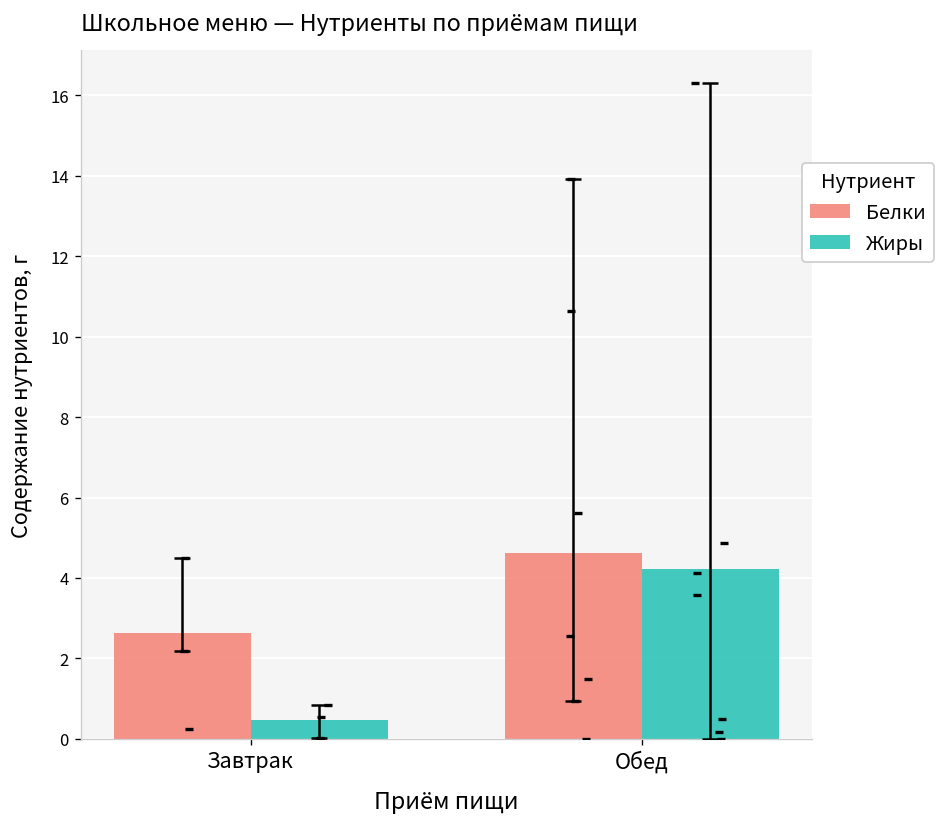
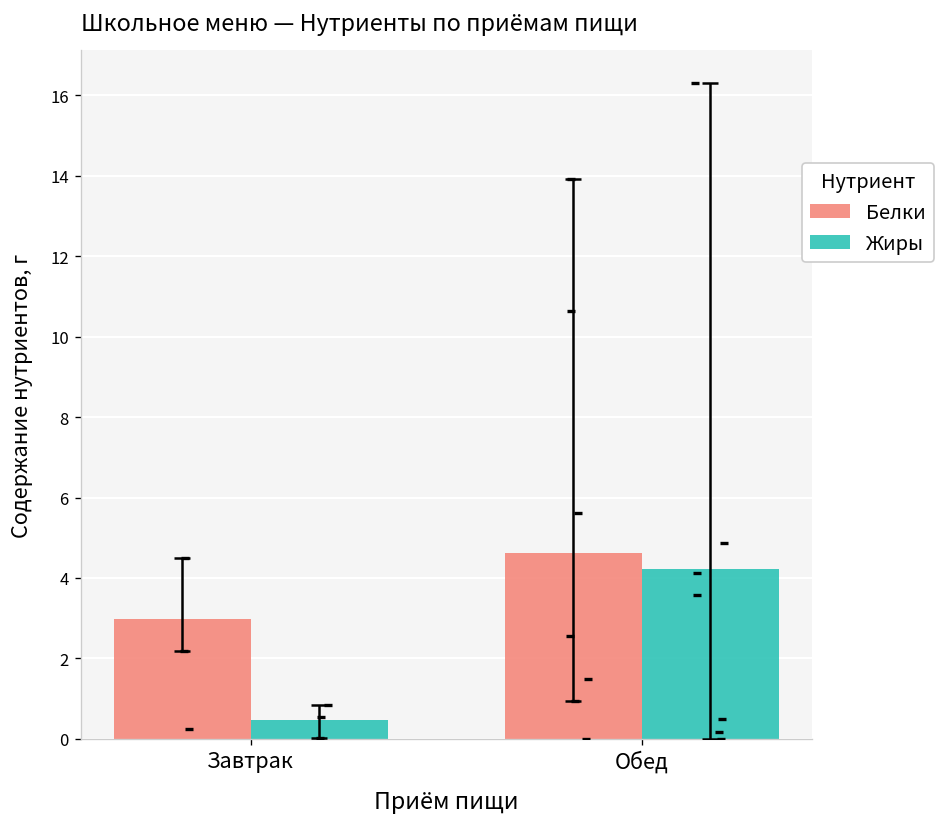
  {
    "Белки": {
-     "Завтрак": 2.6,
+     "Завтрак": 3.0,
      "Обед": 4.6
    },
    "Жиры": {
      "Завтрак": 0.5,
      "Обед": 4.2
    }
  }
